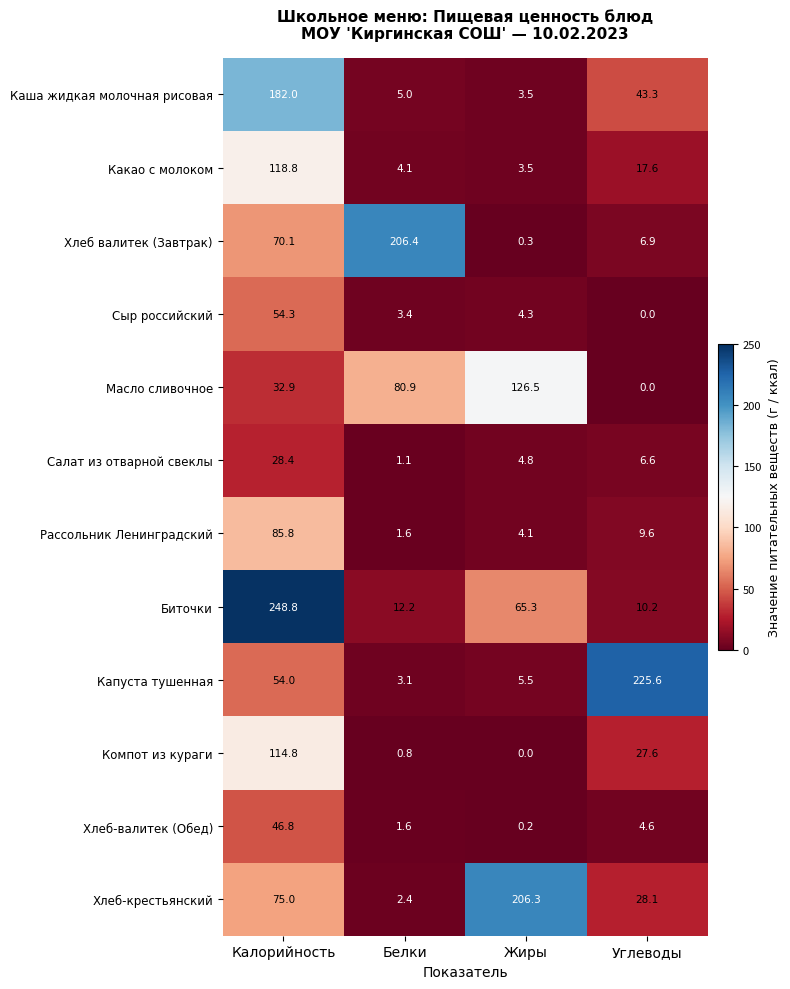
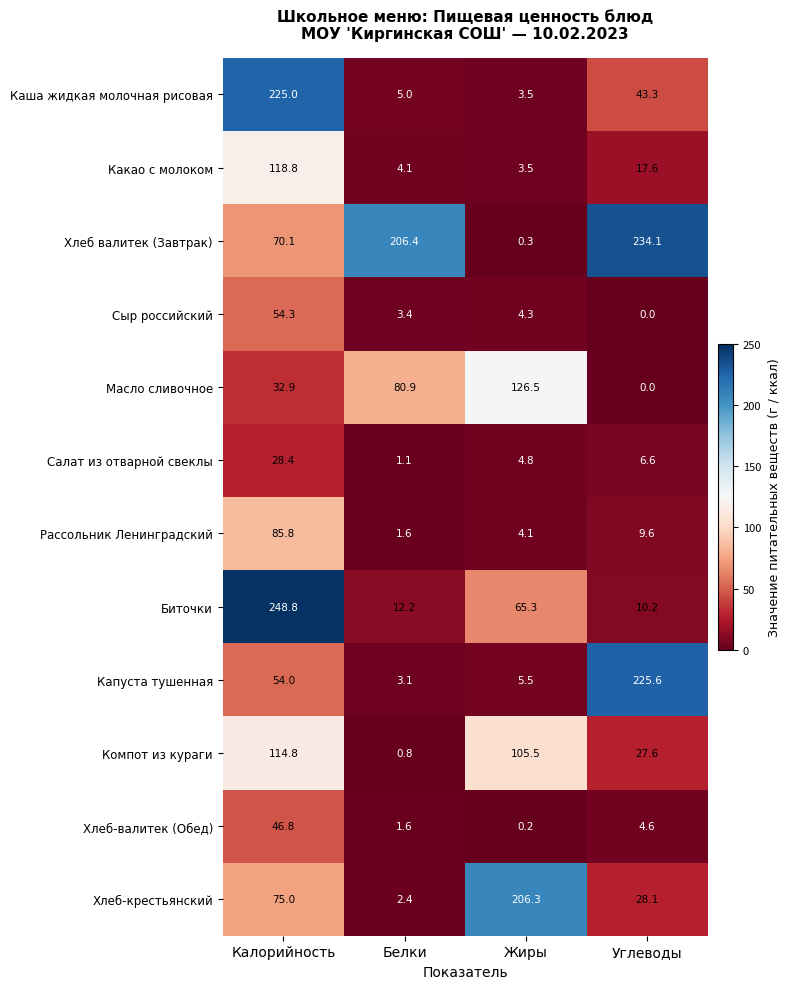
  {
    "Каша жидкая молочная рисовая": {
-     "Калорийность": 182.0,
+     "Калорийность": 225.0,
      "Белки": 5.0,
      "Жиры": 3.5,
      "Углеводы": 43.3
    },
    "Какао с молоком": {
      "Калорийность": 118.8,
      "Белки": 4.1,
      "Жиры": 3.5,
      "Углеводы": 17.6
    },
    "Хлеб валитек (Завтрак)": {
      "Калорийность": 70.1,
      "Белки": 206.4,
      "Жиры": 0.3,
-     "Углеводы": 6.9
+     "Углеводы": 234.1
    },
    "Сыр российский": {
      "Калорийность": 54.3,
      "Белки": 3.4,
      "Жиры": 4.3,
      "Углеводы": 0.0
    },
    "Масло сливочное": {
      "Калорийность": 32.9,
      "Белки": 80.9,
      "Жиры": 126.5,
      "Углеводы": 0.0
    },
    "Салат из отварной свеклы": {
      "Калорийность": 28.4,
      "Белки": 1.1,
      "Жиры": 4.8,
      "Углеводы": 6.6
    },
    "Рассольник Ленинградский": {
      "Калорийность": 85.8,
      "Белки": 1.6,
      "Жиры": 4.1,
      "Углеводы": 9.6
    },
    "Биточки": {
      "Калорийность": 248.8,
      "Белки": 12.2,
      "Жиры": 65.3,
      "Углеводы": 10.2
    },
    "Капуста тушенная": {
      "Калорийность": 54.0,
      "Белки": 3.1,
      "Жиры": 5.5,
      "Углеводы": 225.6
    },
    "Компот из кураги": {
      "Калорийность": 114.8,
      "Белки": 0.8,
-     "Жиры": 0.0,
+     "Жиры": 105.5,
      "Углеводы": 27.6
    },
    "Хлеб-валитек (Обед)": {
      "Калорийность": 46.8,
      "Белки": 1.6,
      "Жиры": 0.2,
      "Углеводы": 4.6
    },
    "Хлеб-крестьянский": {
      "Калорийность": 75.0,
      "Белки": 2.4,
      "Жиры": 206.3,
      "Углеводы": 28.1
    }
  }
